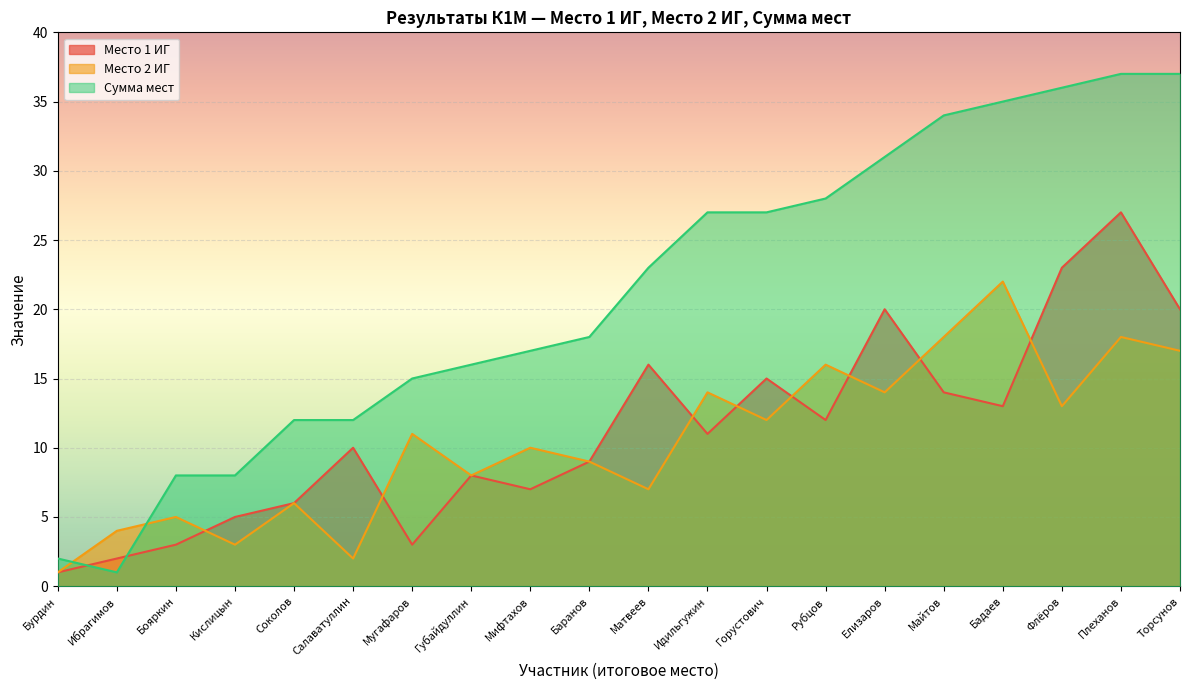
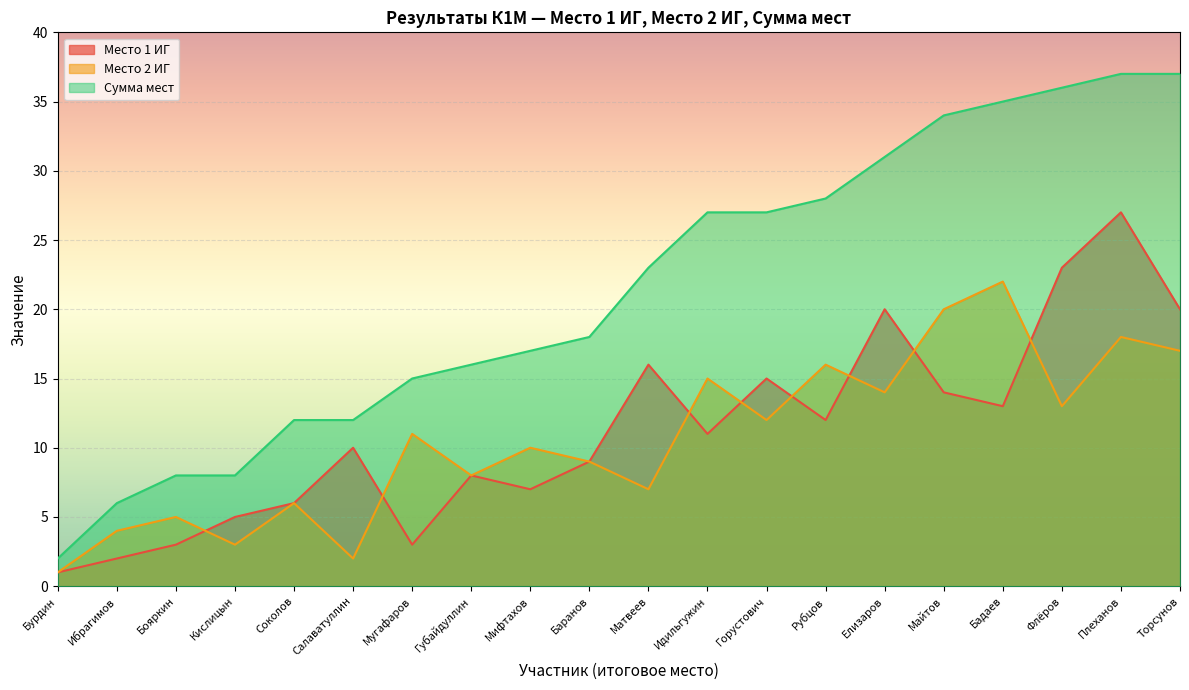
  {
    "Место 1 ИГ": {
      "Ибрагимов": 2,
      "Бояркин": 3,
      "Кислицын": 5,
      "Салаватуллин": 10,
      "Мугафаров": 3,
      "Мифтахов": 7,
      "Матвеев": 16,
      "Идильгужин": 11,
      "Горустович": 15,
      "Рубцов": 12,
      "Елизаров": 20,
      "Майтов": 14,
      "Бадаев": 13,
      "Флёров": 23,
      "Плеханов": 27,
      "Торсунов": 20
    },
    "Место 2 ИГ": {
      "Ибрагимов": 4,
      "Бояркин": 5,
      "Кислицын": 3,
      "Салаватуллин": 2,
      "Мугафаров": 11,
      "Мифтахов": 10,
      "Матвеев": 7,
-     "Идильгужин": 14,
+     "Идильгужин": 15,
      "Горустович": 12,
      "Рубцов": 16,
      "Елизаров": 14,
-     "Майтов": 18,
+     "Майтов": 20,
      "Бадаев": 22,
      "Флёров": 13,
      "Плеханов": 18,
      "Торсунов": 17
    },
    "Сумма мест": {
      "Бурдин": 2,
-     "Ибрагимов": 1,
+     "Ибрагимов": 6,
      "Бояркин": 8,
      "Кислицын": 8,
      "Соколов": 12,
      "Салаватуллин": 12,
      "Мугафаров": 15,
      "Губайдуллин": 16,
      "Мифтахов": 17,
      "Баранов": 18,
      "Матвеев": 23,
      "Идильгужин": 27,
      "Горустович": 27,
      "Рубцов": 28,
      "Елизаров": 31,
      "Майтов": 34,
      "Бадаев": 35,
      "Флёров": 36,
      "Плеханов": 37,
      "Торсунов": 37
    }
  }
